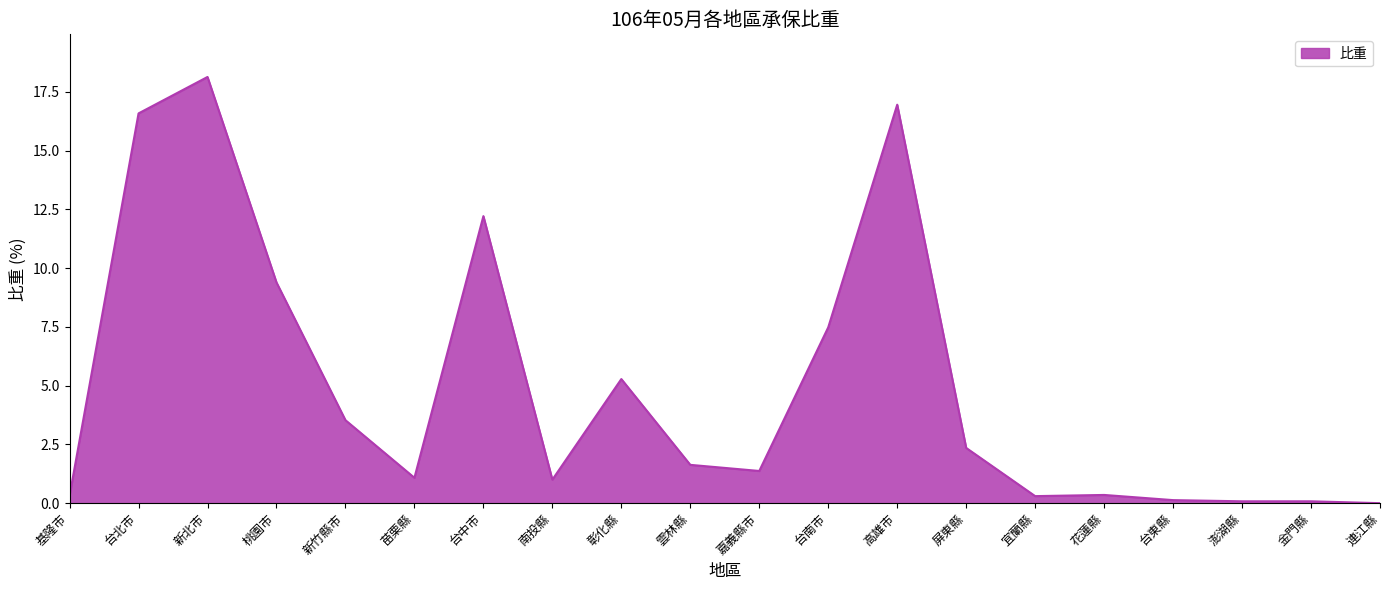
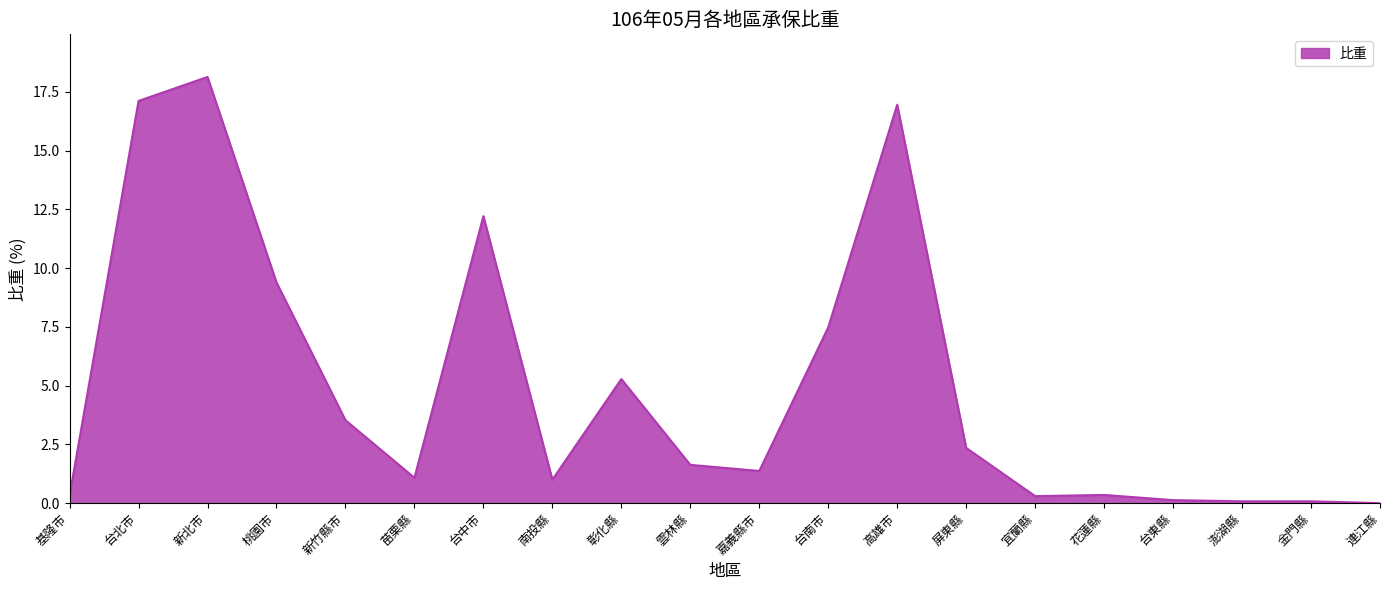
  {
    "基隆市": 0.3,
-   "台北市": 16.6,
+   "台北市": 17.1,
    "新北市": 18.1,
    "桃園市": 9.4,
    "新竹縣市": 3.5,
    "苗栗縣": 1.1,
    "台中市": 12.2,
    "南投縣": 1.0,
    "彰化縣": 5.3,
    "雲林縣": 1.6,
    "嘉義縣市": 1.4,
    "台南市": 7.5,
    "高雄市": 17.0,
    "屏東縣": 2.4,
    "宜蘭縣": 0.3,
    "花蓮縣": 0.4,
    "台東縣": 0.1,
    "澎湖縣": 0.1,
    "金門縣": 0.1,
    "連江縣": 0.0
  }
